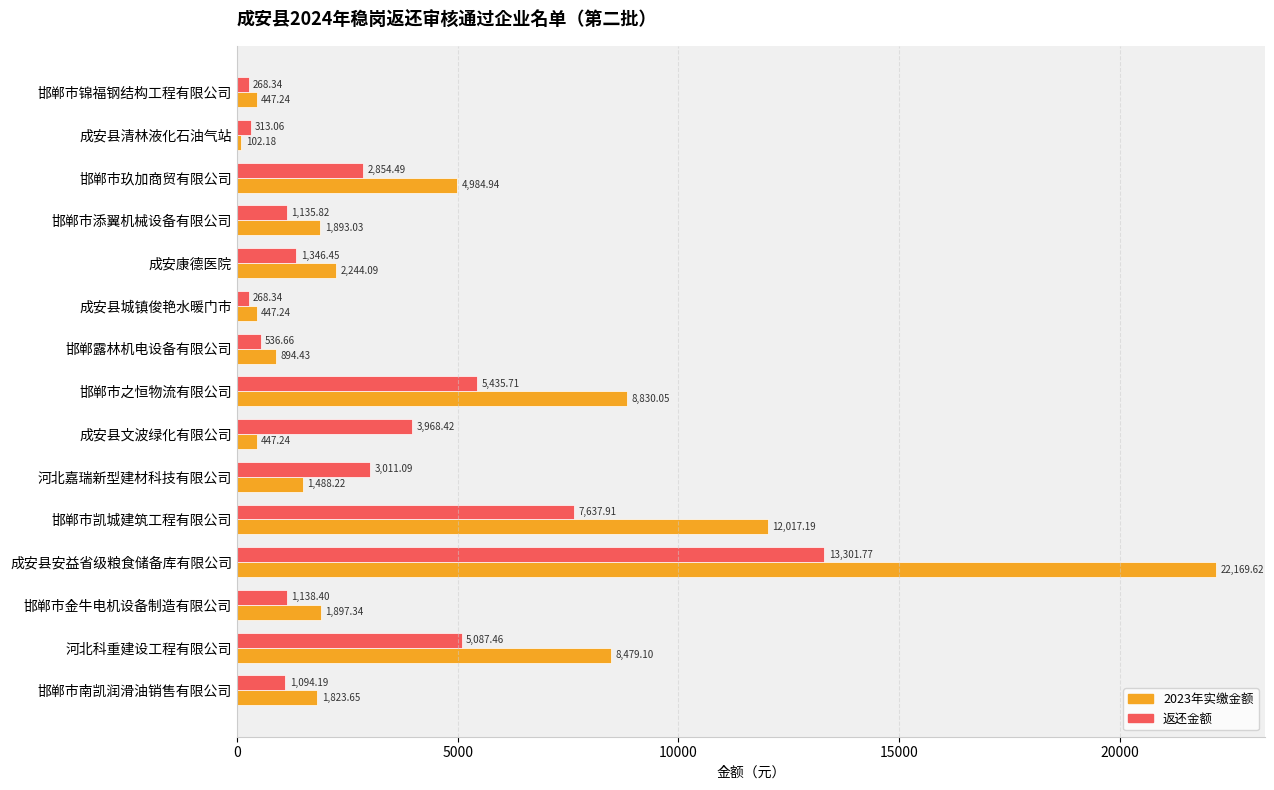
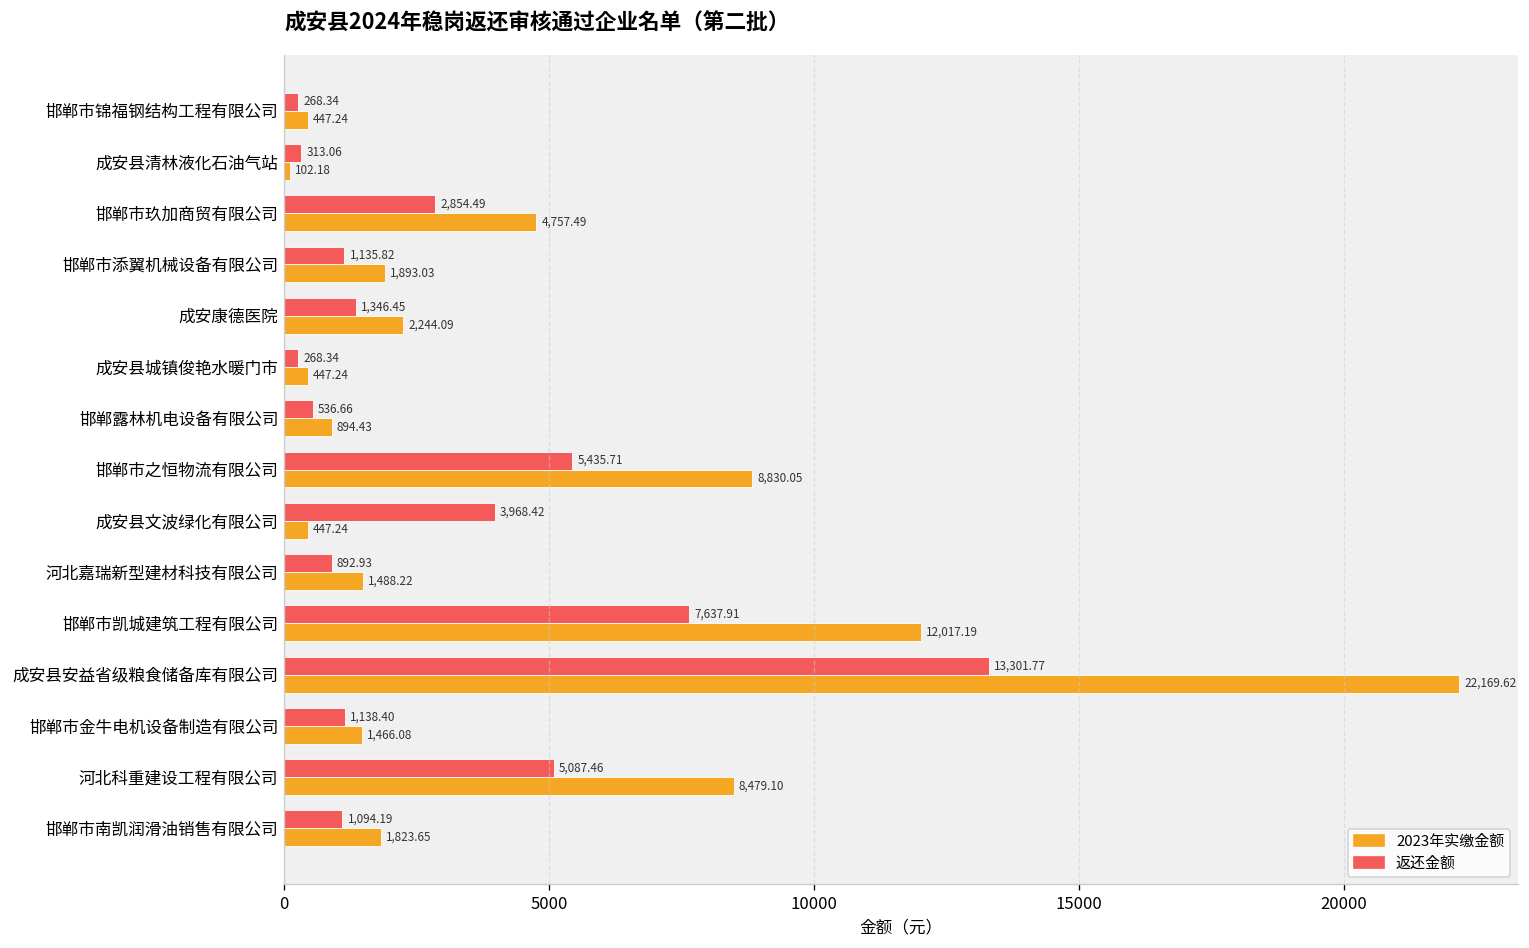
  {
    "2023年实缴金额": {
      "邯郸市锦福钢结构工程有限公司": "447.24",
      "成安县清林液化石油气站": "102.18",
-     "邯郸市玖加商贸有限公司": "4,984.94",
+     "邯郸市玖加商贸有限公司": "4,757.49",
      "邯郸市添翼机械设备有限公司": "1,893.03",
      "成安康德医院": "2,244.09",
      "成安县城镇俊艳水暖门市": "447.24",
      "邯郸露林机电设备有限公司": "894.43",
      "邯郸市之恒物流有限公司": "8,830.05",
      "成安县文波绿化有限公司": "447.24",
      "河北嘉瑞新型建材科技有限公司": "1,488.22",
      "邯郸市凯城建筑工程有限公司": "12,017.19",
      "成安县安益省级粮食储备库有限公司": "22,169.62",
-     "邯郸市金牛电机设备制造有限公司": "1,897.34",
+     "邯郸市金牛电机设备制造有限公司": "1,466.08",
      "河北科重建设工程有限公司": "8,479.10",
      "邯郸市南凯润滑油销售有限公司": "1,823.65"
    },
    "返还金额": {
      "邯郸市锦福钢结构工程有限公司": "268.34",
      "成安县清林液化石油气站": "313.06",
      "邯郸市玖加商贸有限公司": "2,854.49",
      "邯郸市添翼机械设备有限公司": "1,135.82",
      "成安康德医院": "1,346.45",
      "成安县城镇俊艳水暖门市": "268.34",
      "邯郸露林机电设备有限公司": "536.66",
      "邯郸市之恒物流有限公司": "5,435.71",
      "成安县文波绿化有限公司": "3,968.42",
-     "河北嘉瑞新型建材科技有限公司": "3,011.09",
+     "河北嘉瑞新型建材科技有限公司": "892.93",
      "邯郸市凯城建筑工程有限公司": "7,637.91",
      "成安县安益省级粮食储备库有限公司": "13,301.77",
      "邯郸市金牛电机设备制造有限公司": "1,138.40",
      "河北科重建设工程有限公司": "5,087.46",
      "邯郸市南凯润滑油销售有限公司": "1,094.19"
    }
  }
